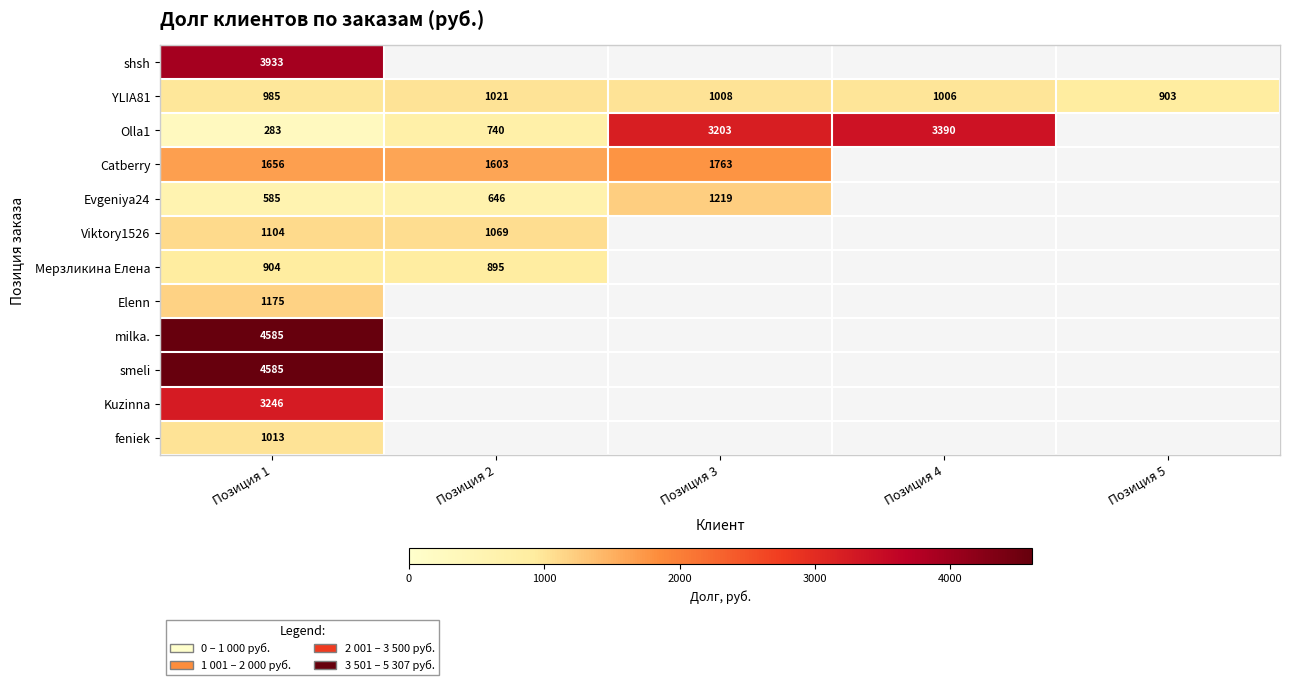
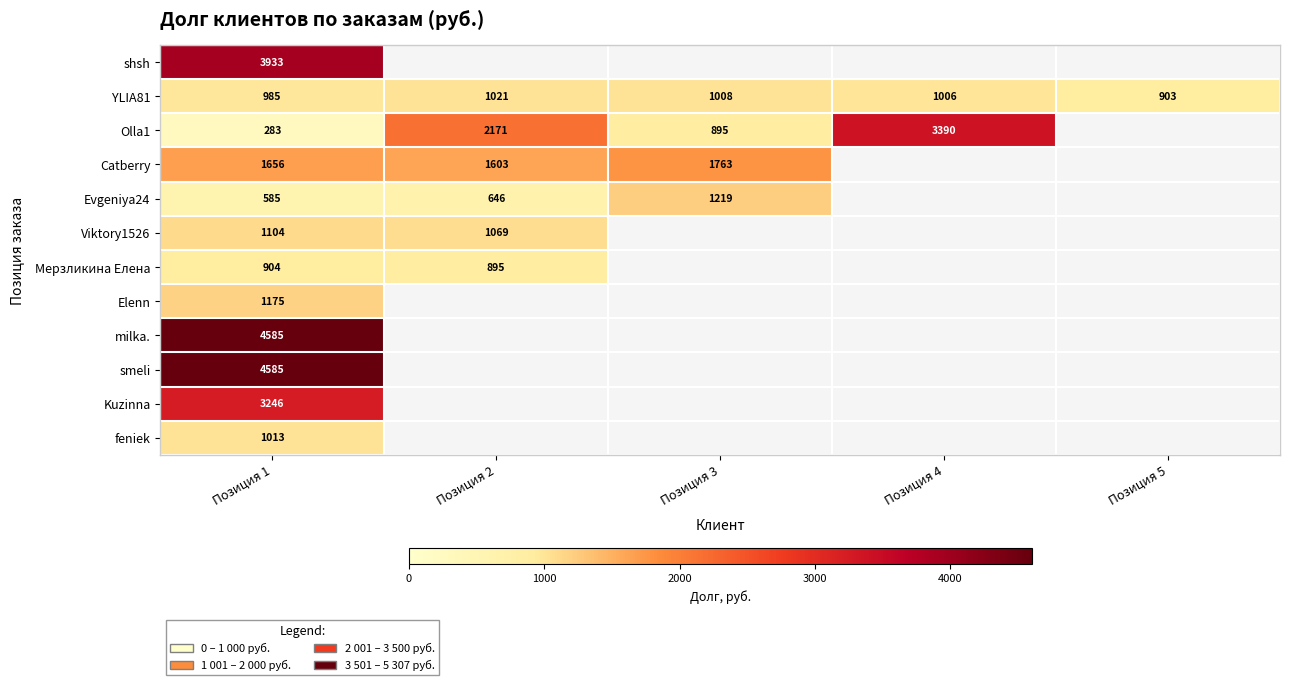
  {
    "shsh": {
      "Позиция 1": 3933
    },
    "YLIA81": {
      "Позиция 1": 985,
      "Позиция 2": 1021,
      "Позиция 3": 1008,
      "Позиция 4": 1006,
      "Позиция 5": 903
    },
    "Olla1": {
      "Позиция 1": 283,
-     "Позиция 2": 740,
-     "Позиция 3": 3203,
+     "Позиция 2": 2171,
+     "Позиция 3": 895,
      "Позиция 4": 3390
    },
    "Catberry": {
      "Позиция 1": 1656,
      "Позиция 2": 1603,
      "Позиция 3": 1763
    },
    "Evgeniya24": {
      "Позиция 1": 585,
      "Позиция 2": 646,
      "Позиция 3": 1219
    },
    "Viktory1526": {
      "Позиция 1": 1104,
      "Позиция 2": 1069
    },
    "Мерзликина Елена": {
      "Позиция 1": 904,
      "Позиция 2": 895
    },
    "Elenn": {
      "Позиция 1": 1175
    },
    "milka.": {
      "Позиция 1": 4585
    },
    "smeli": {
      "Позиция 1": 4585
    },
    "Kuzinna": {
      "Позиция 1": 3246
    },
    "feniek": {
      "Позиция 1": 1013
    }
  }
